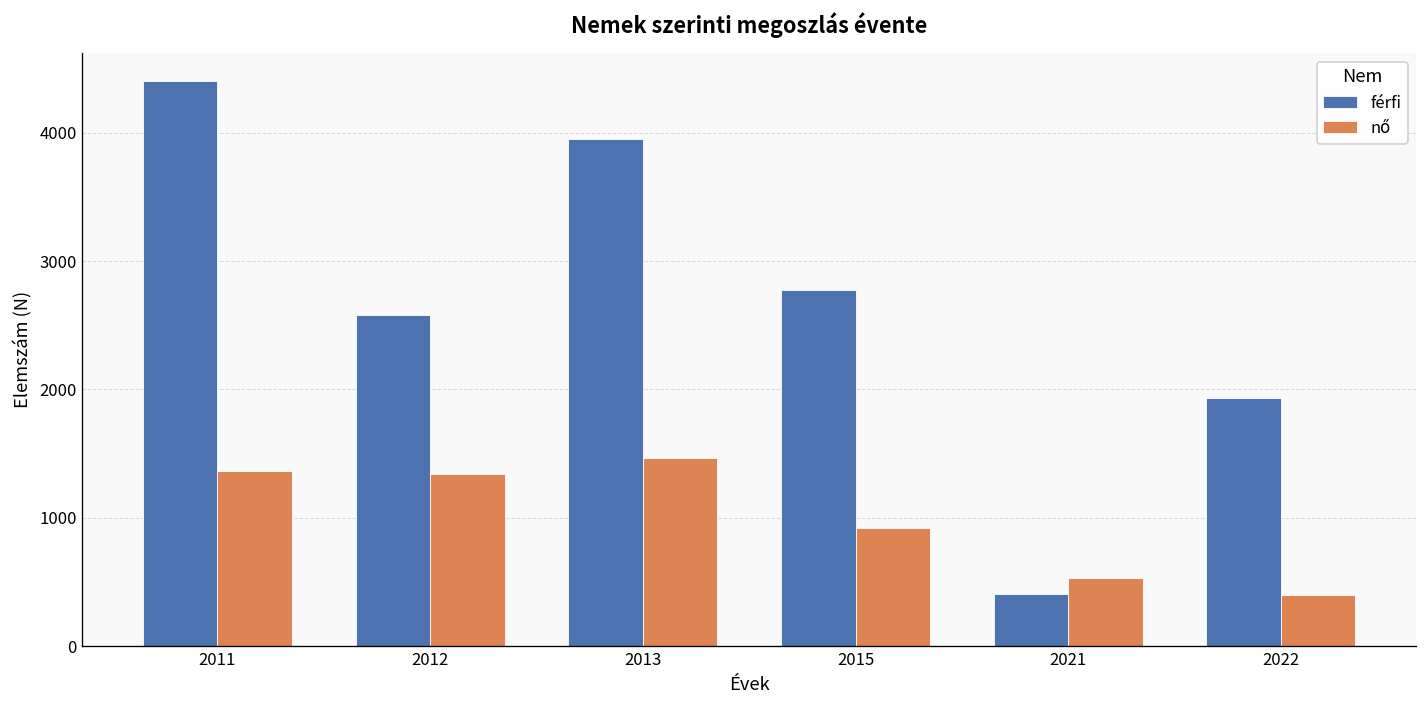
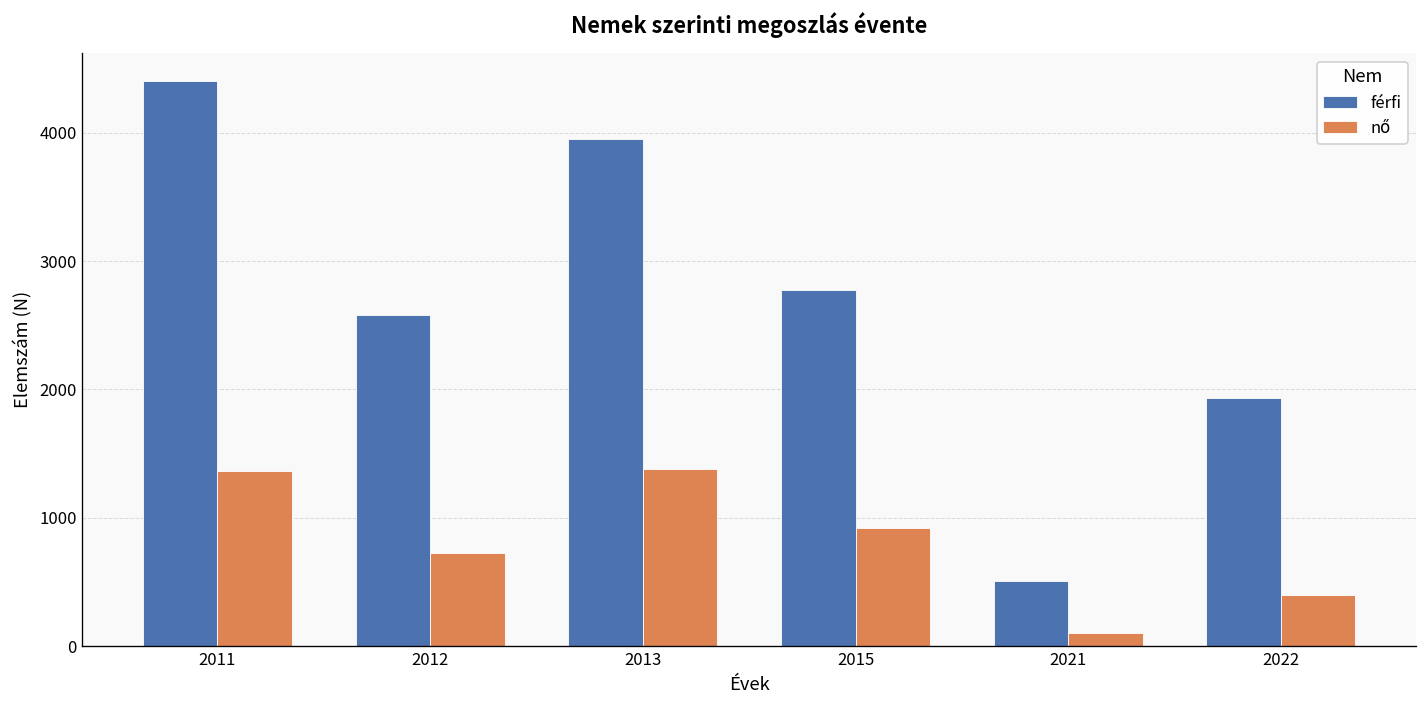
  {
    "férfi": {
      "2011": 4400,
      "2012": 2580,
      "2013": 3950,
      "2015": 2780,
-     "2021": 410,
+     "2021": 510,
      "2022": 1930
    },
    "nő": {
      "2011": 1370,
-     "2012": 1340,
-     "2013": 1460,
+     "2012": 730,
+     "2013": 1380,
      "2015": 920,
-     "2021": 540,
+     "2021": 100,
      "2022": 400
    }
  }
